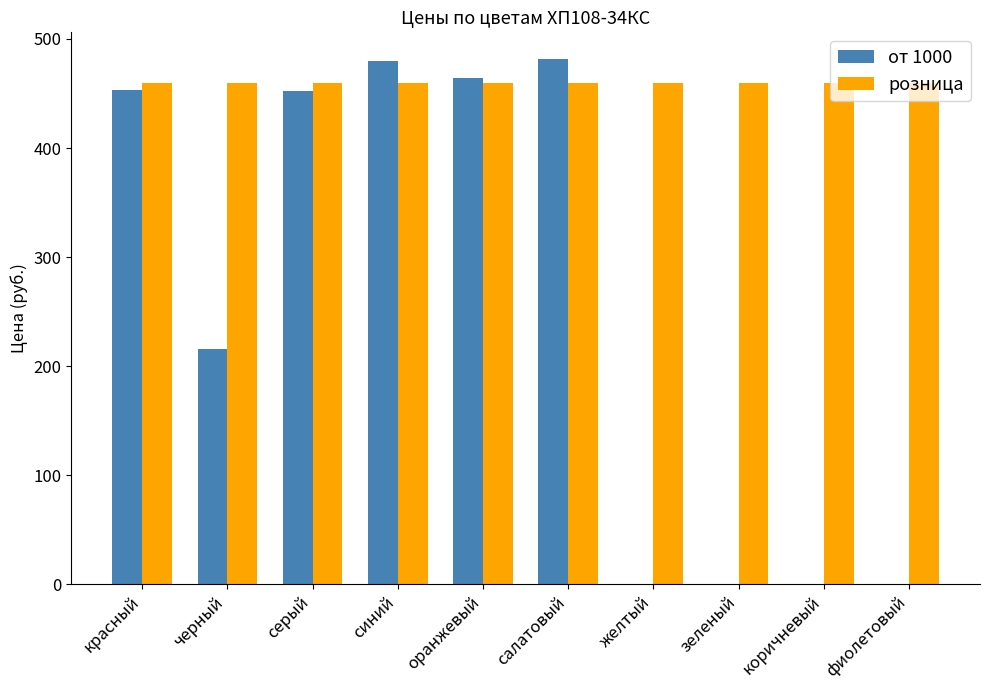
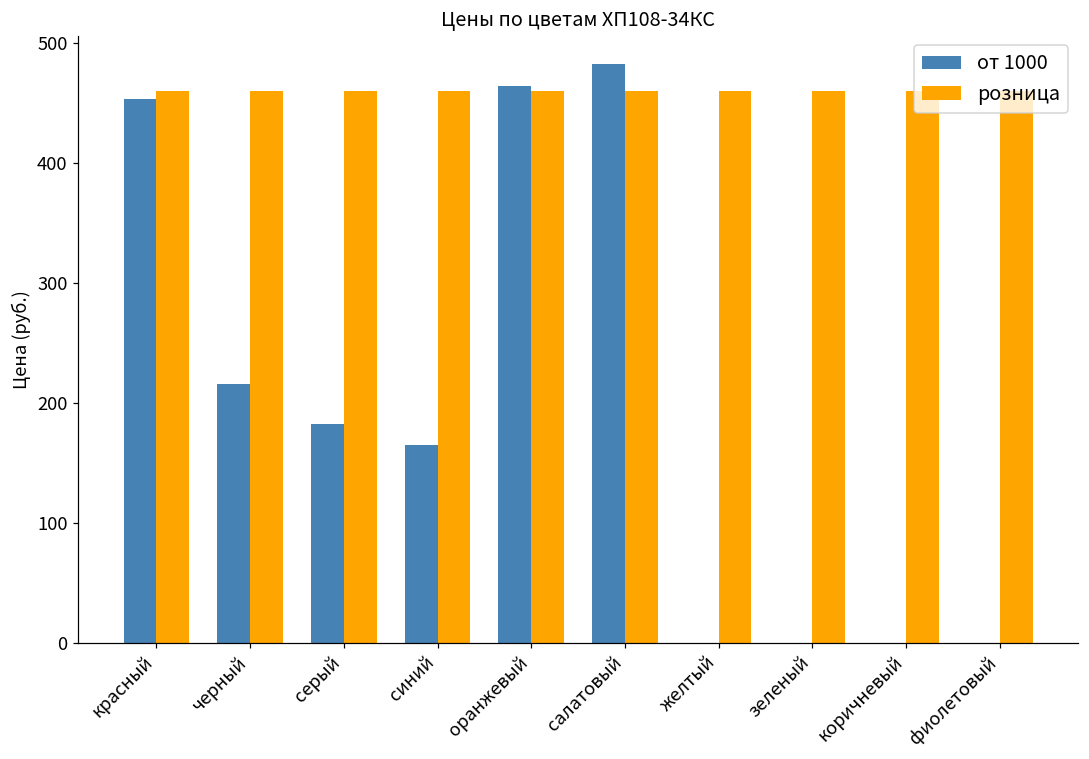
  {
    "от 1000": {
      "красный": 453,
      "черный": 216,
-     "серый": 452,
-     "синий": 480,
+     "серый": 182,
+     "синий": 165,
      "оранжевый": 464,
      "салатовый": 482,
      "желтый": 0,
      "зеленый": 0,
      "коричневый": 0,
      "фиолетовый": 0
    },
    "розница": {
      "красный": 460,
      "черный": 460,
      "серый": 460,
      "синий": 460,
      "оранжевый": 460,
      "салатовый": 460,
      "желтый": 460,
      "зеленый": 460
    }
  }
